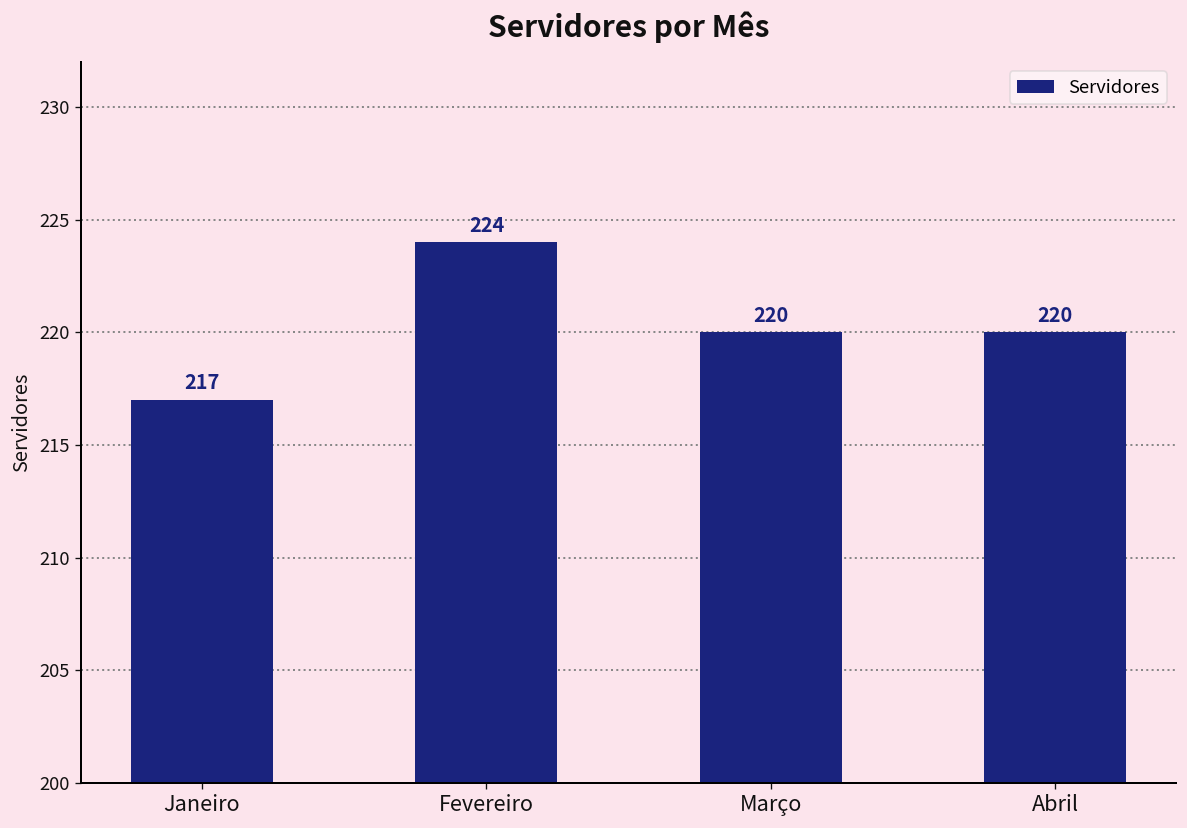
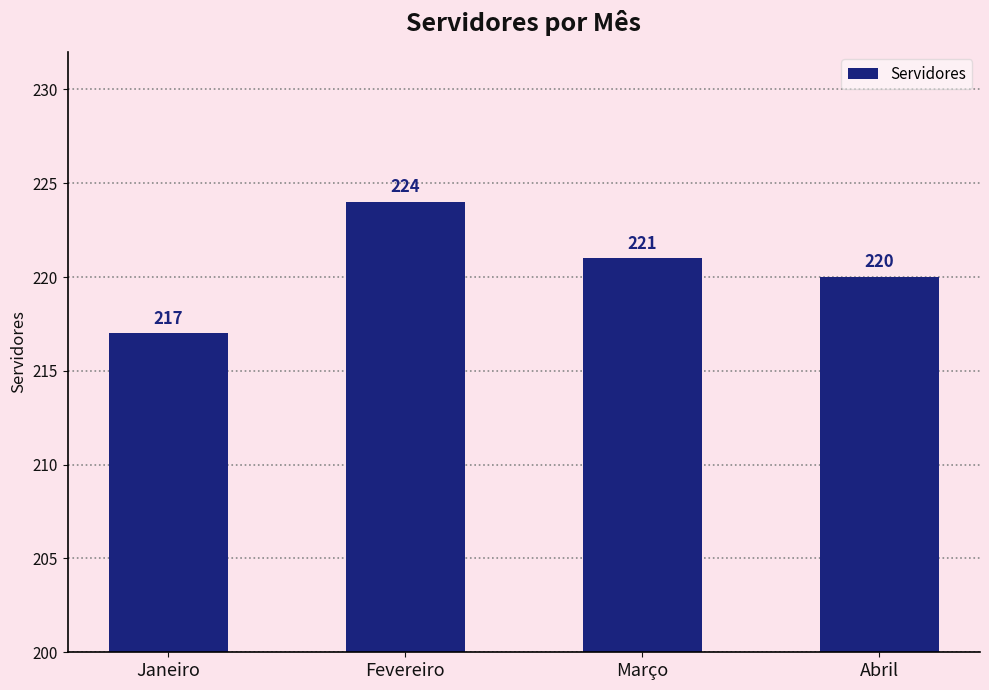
  {
    "Janeiro": 217,
    "Fevereiro": 224,
-   "Março": 220,
+   "Março": 221,
    "Abril": 220
  }
